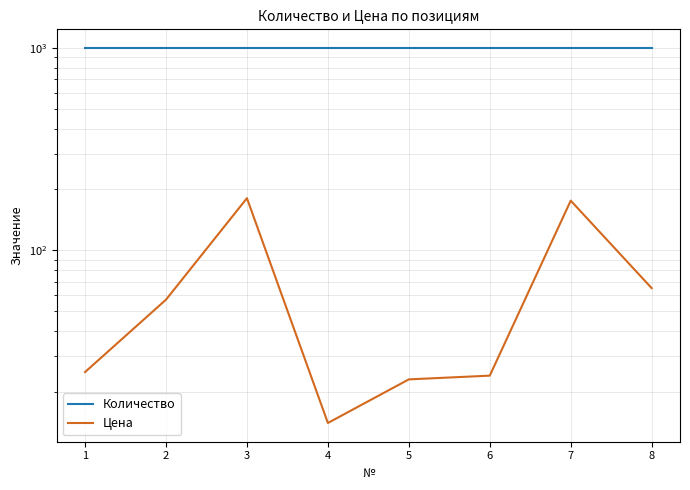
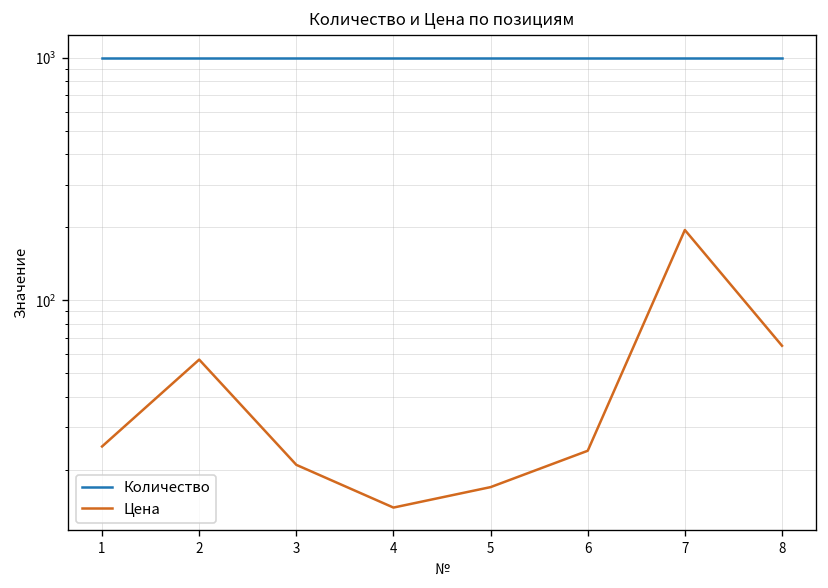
  {
    "Количество": {
      "1": 1000,
      "2": 1000,
      "3": 1000,
      "4": 1000,
      "5": 1000,
      "6": 1000,
      "7": 1000,
      "8": 1000
    },
    "Цена": {
      "1": 25,
      "2": 57,
-     "3": 180,
+     "3": 21,
      "4": 14,
-     "5": 23,
+     "5": 17,
      "6": 24,
-     "7": 180,
+     "7": 200,
      "8": 65
    }
  }
